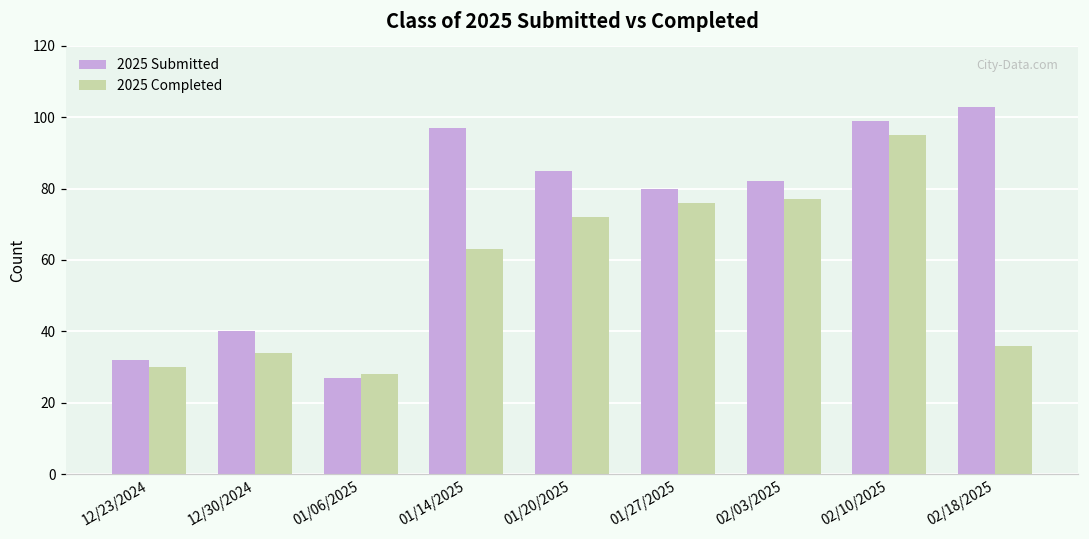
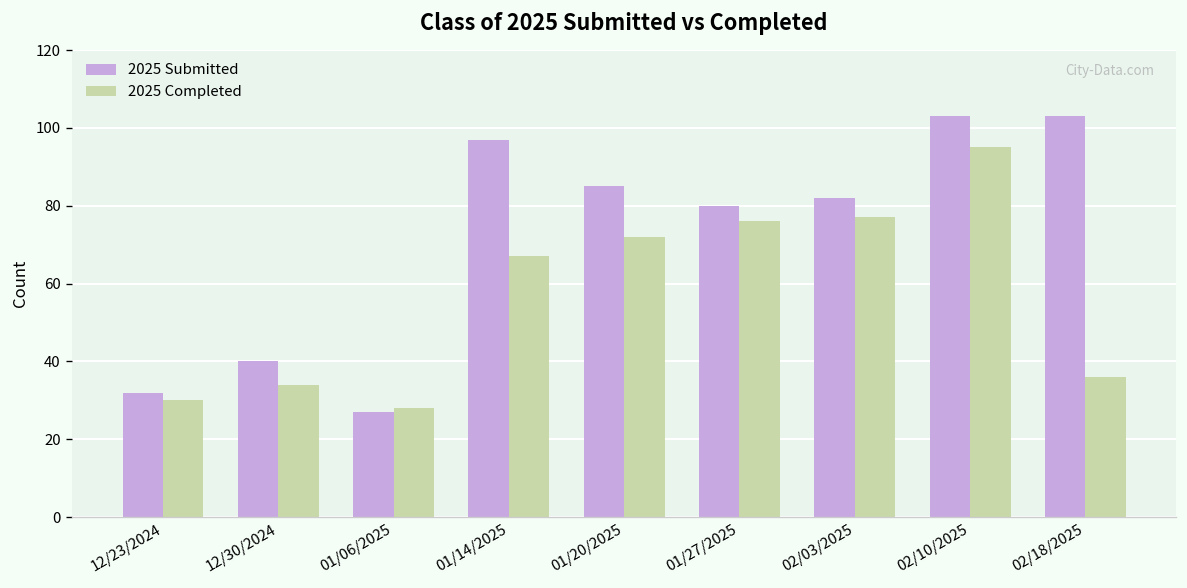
  {
    "2025 Submitted": {
      "12/23/2024": 32,
      "12/30/2024": 40,
      "01/06/2025": 27,
      "01/14/2025": 97,
      "01/20/2025": 85,
      "01/27/2025": 80,
      "02/03/2025": 82,
-     "02/10/2025": 99,
+     "02/10/2025": 103,
      "02/18/2025": 103
    },
    "2025 Completed": {
      "12/23/2024": 30,
      "12/30/2024": 34,
      "01/06/2025": 28,
-     "01/14/2025": 63,
+     "01/14/2025": 67,
      "01/20/2025": 72,
      "01/27/2025": 76,
      "02/03/2025": 77,
      "02/10/2025": 95,
      "02/18/2025": 36
    }
  }
